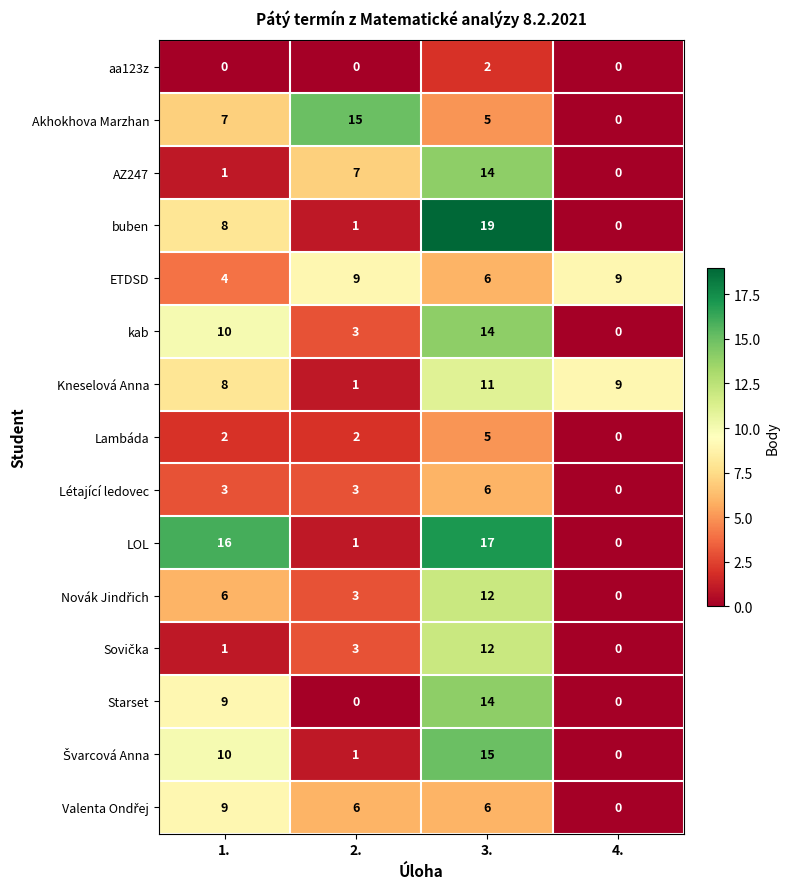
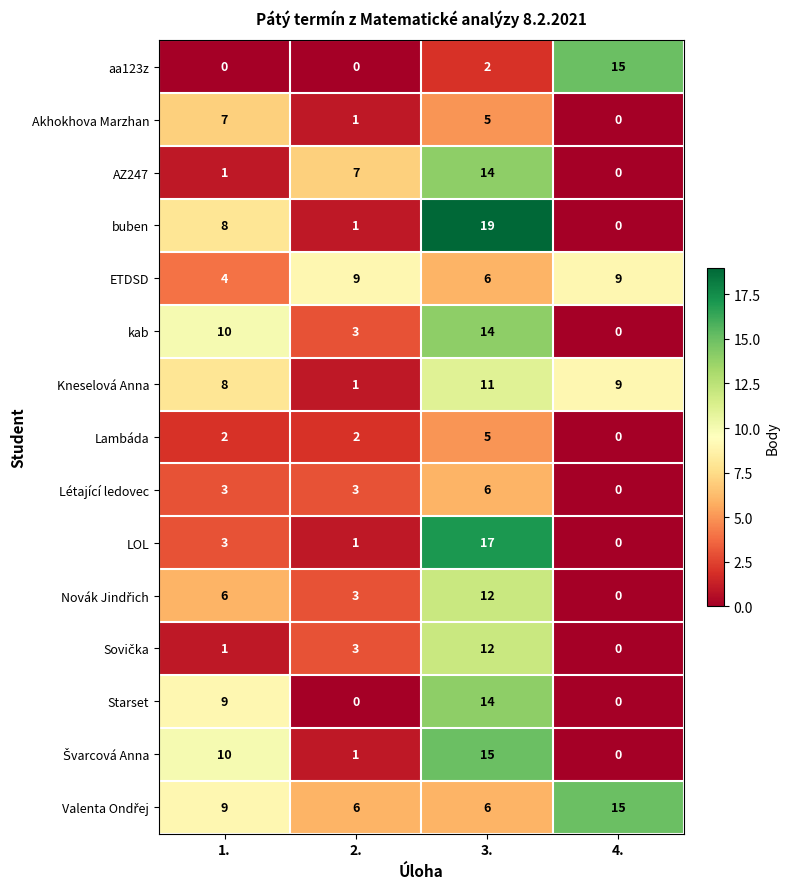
  {
    "aa123z": {
      "1.": 0,
      "2.": 0,
      "3.": 2,
-     "4.": 0
+     "4.": 15
    },
    "Akhokhova Marzhan": {
      "1.": 7,
-     "2.": 15,
+     "2.": 1,
      "3.": 5,
      "4.": 0
    },
    "AZ247": {
      "1.": 1,
      "2.": 7,
      "3.": 14,
      "4.": 0
    },
    "buben": {
      "1.": 8,
      "2.": 1,
      "3.": 19,
      "4.": 0
    },
    "ETDSD": {
      "1.": 4,
      "2.": 9,
      "3.": 6,
      "4.": 9
    },
    "kab": {
      "1.": 10,
      "2.": 3,
      "3.": 14,
      "4.": 0
    },
    "Kneselová Anna": {
      "1.": 8,
      "2.": 1,
      "3.": 11,
      "4.": 9
    },
    "Lambáda": {
      "1.": 2,
      "2.": 2,
      "3.": 5,
      "4.": 0
    },
    "Létající ledovec": {
      "1.": 3,
      "2.": 3,
      "3.": 6,
      "4.": 0
    },
    "LOL": {
-     "1.": 16,
+     "1.": 3,
      "2.": 1,
      "3.": 17,
      "4.": 0
    },
    "Novák Jindřich": {
      "1.": 6,
      "2.": 3,
      "3.": 12,
      "4.": 0
    },
    "Sovička": {
      "1.": 1,
      "2.": 3,
      "3.": 12,
      "4.": 0
    },
    "Starset": {
      "1.": 9,
      "2.": 0,
      "3.": 14,
      "4.": 0
    },
    "Švarcová Anna": {
      "1.": 10,
      "2.": 1,
      "3.": 15,
      "4.": 0
    },
    "Valenta Ondřej": {
      "1.": 9,
      "2.": 6,
      "3.": 6,
-     "4.": 0
+     "4.": 15
    }
  }
